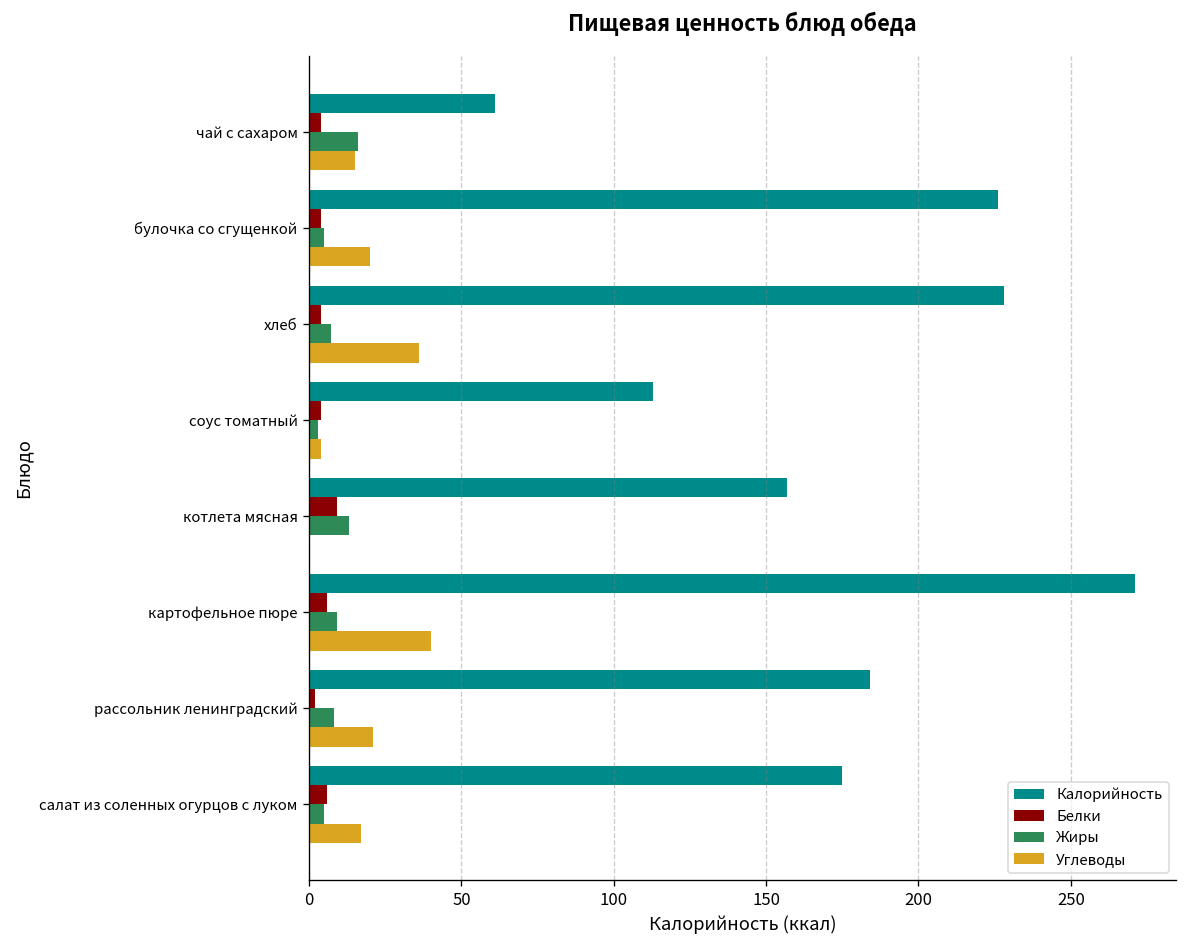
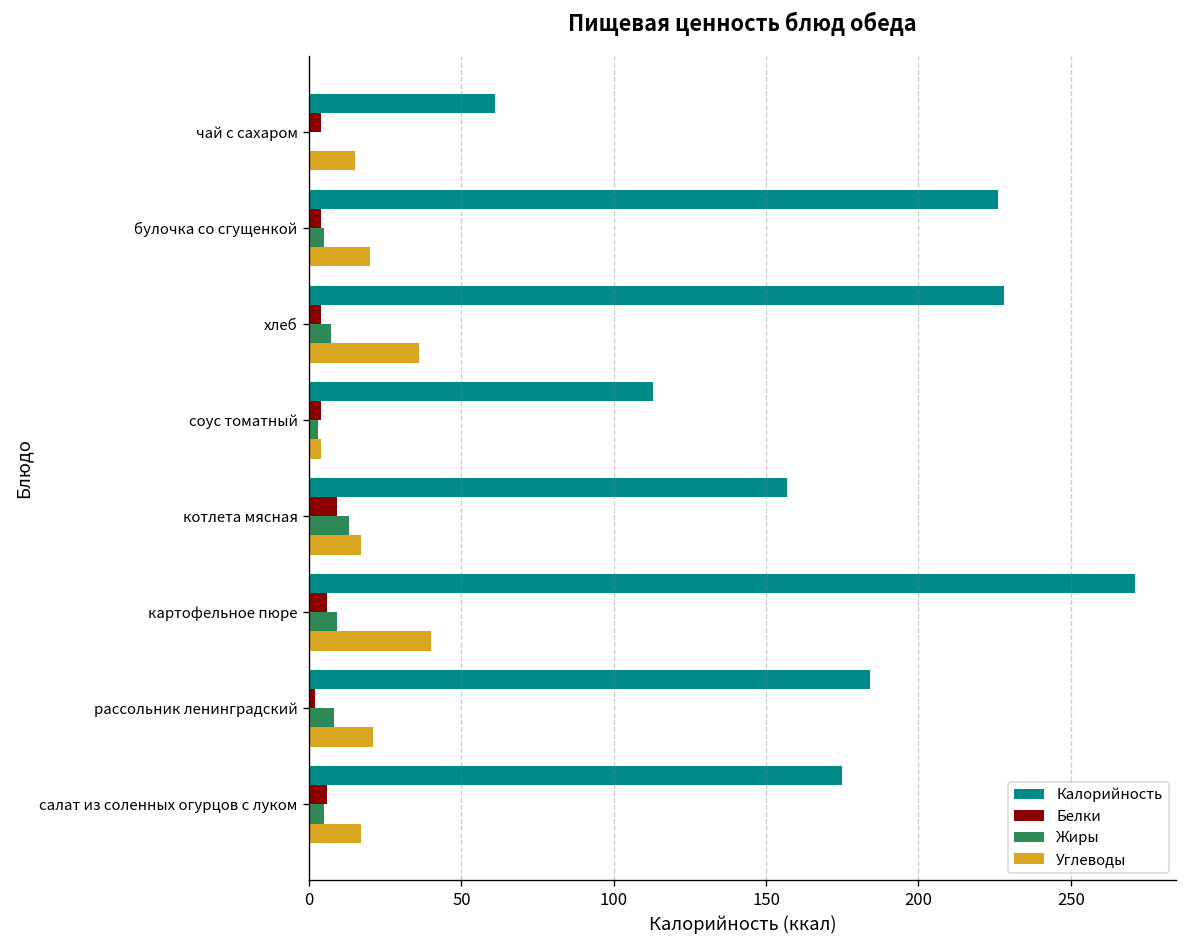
  {
    "Калорийность": {
      "чай с сахаром": 61,
      "булочка со сгущенкой": 226,
      "хлеб": 228,
      "соус томатный": 113,
      "котлета мясная": 157,
      "картофельное пюре": 271,
      "рассольник ленинградский": 184,
      "салат из соленных огурцов с луком": 175
    },
    "Белки": {
      "чай с сахаром": 4,
      "булочка со сгущенкой": 4,
      "хлеб": 4,
      "соус томатный": 4,
      "котлета мясная": 9,
      "картофельное пюре": 6,
      "рассольник ленинградский": 2,
      "салат из соленных огурцов с луком": 6
    },
    "Жиры": {
-     "чай с сахаром": 16,
+     "чай с сахаром": 0,
      "булочка со сгущенкой": 5,
      "хлеб": 7,
      "соус томатный": 3,
      "котлета мясная": 13,
      "картофельное пюре": 9,
      "рассольник ленинградский": 8,
      "салат из соленных огурцов с луком": 5
    },
    "Углеводы": {
      "чай с сахаром": 15,
      "булочка со сгущенкой": 20,
      "хлеб": 36,
      "соус томатный": 4,
-     "котлета мясная": 0,
+     "котлета мясная": 17,
      "картофельное пюре": 40,
      "рассольник ленинградский": 21,
      "салат из соленных огурцов с луком": 17
    }
  }
